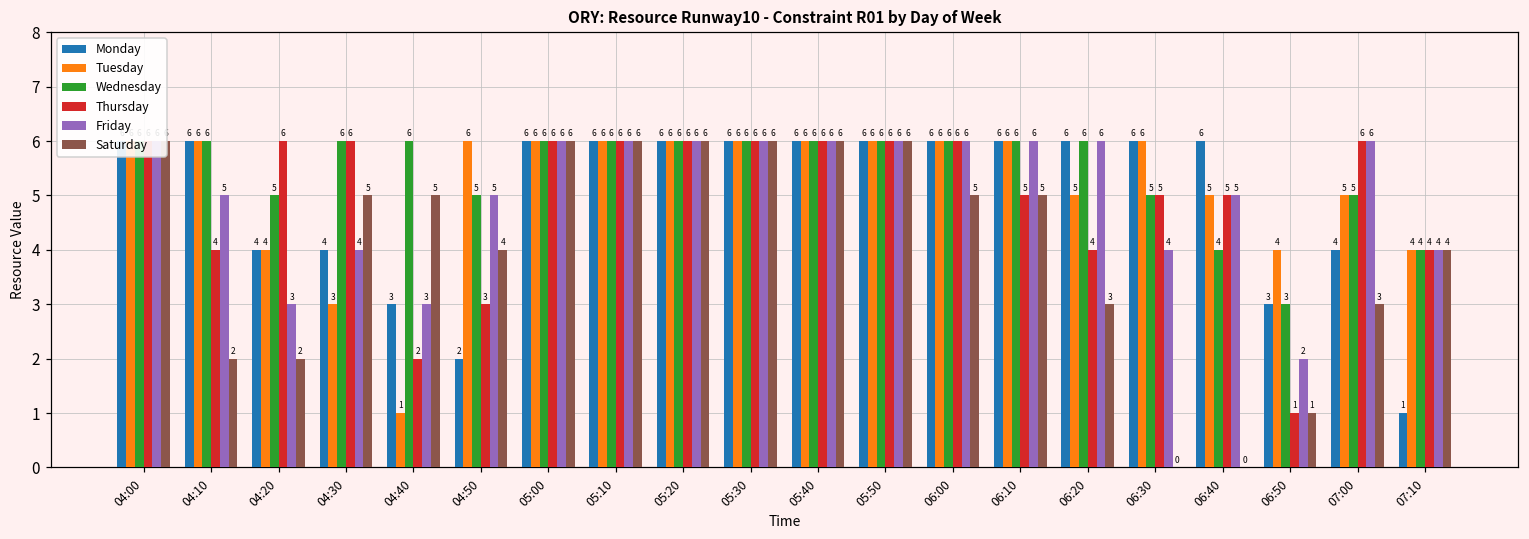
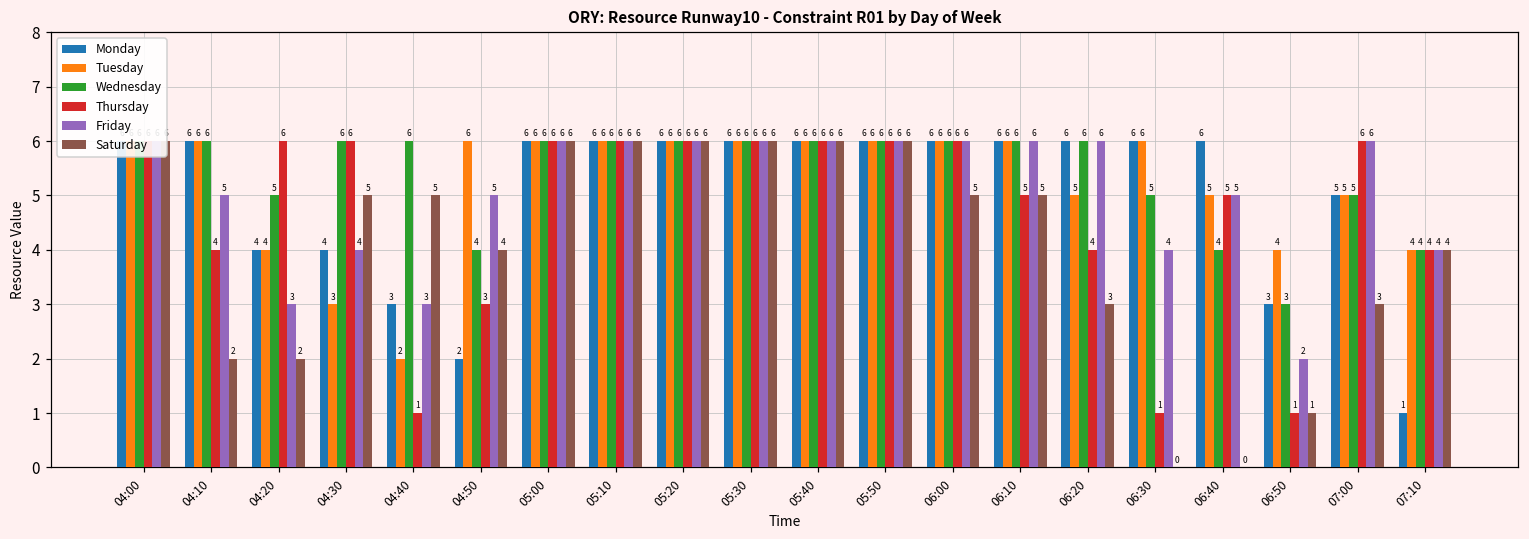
  {
    "Monday": {
      "04:10": 6,
      "04:20": 4,
      "04:30": 4,
      "04:40": 3,
      "04:50": 2,
      "05:00": 6,
      "05:10": 6,
      "05:20": 6,
      "05:30": 6,
      "05:40": 6,
      "05:50": 6,
      "06:00": 6,
      "06:10": 6,
      "06:20": 6,
      "06:30": 6,
      "06:40": 6,
      "06:50": 3,
-     "07:00": 4,
+     "07:00": 5,
      "07:10": 1
    },
    "Tuesday": {
      "04:10": 6,
      "04:20": 4,
      "04:30": 3,
-     "04:40": 1,
+     "04:40": 2,
      "04:50": 6,
      "05:00": 6,
      "05:10": 6,
      "05:20": 6,
      "05:30": 6,
      "05:40": 6,
      "05:50": 6,
      "06:00": 6,
      "06:10": 6,
      "06:20": 5,
      "06:30": 6,
      "06:40": 5,
      "06:50": 4,
      "07:00": 5,
      "07:10": 4
    },
    "Wednesday": {
      "04:10": 6,
      "04:20": 5,
      "04:30": 6,
      "04:40": 6,
-     "04:50": 5,
+     "04:50": 4,
      "05:00": 6,
      "05:10": 6,
      "05:20": 6,
      "05:30": 6,
      "05:40": 6,
      "05:50": 6,
      "06:00": 6,
      "06:10": 6,
      "06:20": 6,
      "06:30": 5,
      "06:40": 4,
      "06:50": 3,
      "07:00": 5,
      "07:10": 4
    },
    "Thursday": {
      "04:10": 4,
      "04:20": 6,
      "04:30": 6,
-     "04:40": 2,
+     "04:40": 1,
      "04:50": 3,
      "05:00": 6,
      "05:10": 6,
      "05:20": 6,
      "05:30": 6,
      "05:40": 6,
      "05:50": 6,
      "06:00": 6,
      "06:10": 5,
      "06:20": 4,
-     "06:30": 5,
+     "06:30": 1,
      "06:40": 5,
      "06:50": 1,
      "07:00": 6,
      "07:10": 4
    },
    "Friday": {
      "04:10": 5,
      "04:20": 3,
      "04:30": 4,
      "04:40": 3,
      "04:50": 5,
      "05:00": 6,
      "05:10": 6,
      "05:20": 6,
      "05:30": 6,
      "05:40": 6,
      "05:50": 6,
      "06:00": 6,
      "06:10": 6,
      "06:20": 6,
      "06:30": 4,
      "06:40": 5,
      "06:50": 2,
      "07:00": 6,
      "07:10": 4
    },
    "Saturday": {
      "04:10": 2,
      "04:20": 2,
      "04:30": 5,
      "04:40": 5,
      "04:50": 4,
      "05:00": 6,
      "05:10": 6,
      "05:20": 6,
      "05:30": 6,
      "05:40": 6,
      "05:50": 6,
      "06:00": 5,
      "06:10": 5,
      "06:20": 3,
      "06:30": 0,
      "06:40": 0,
      "06:50": 1,
      "07:00": 3,
      "07:10": 4
    }
  }
